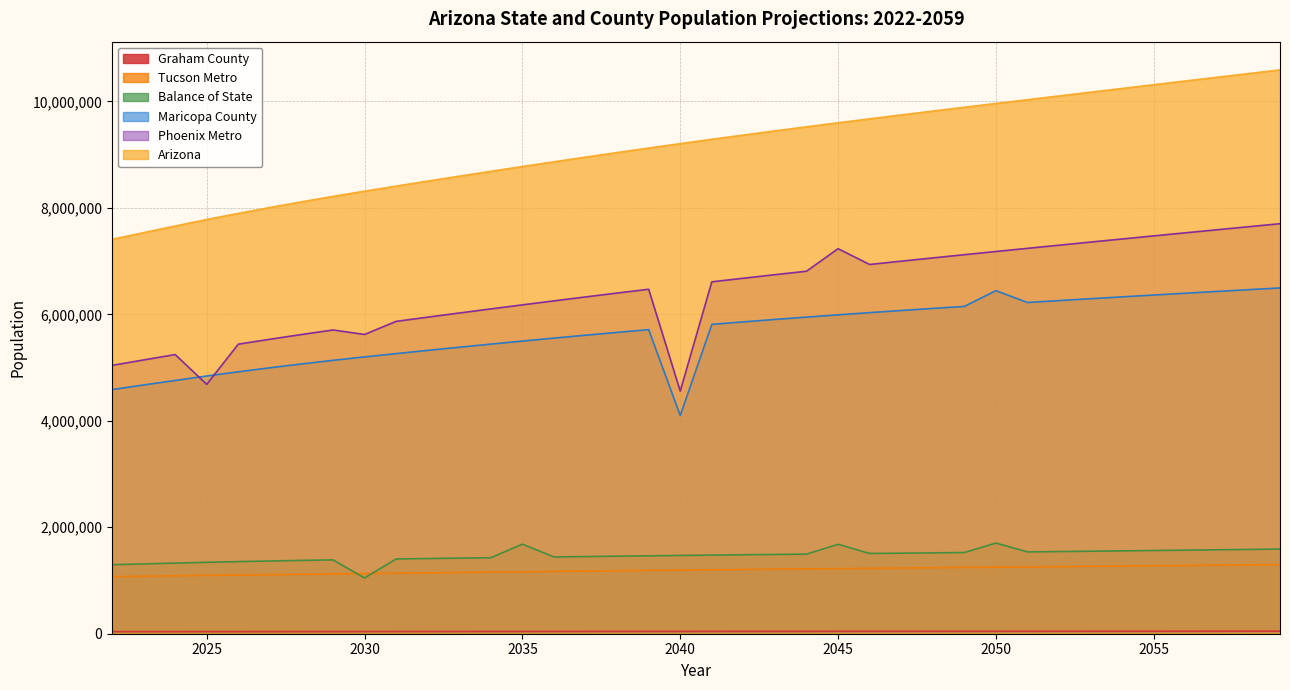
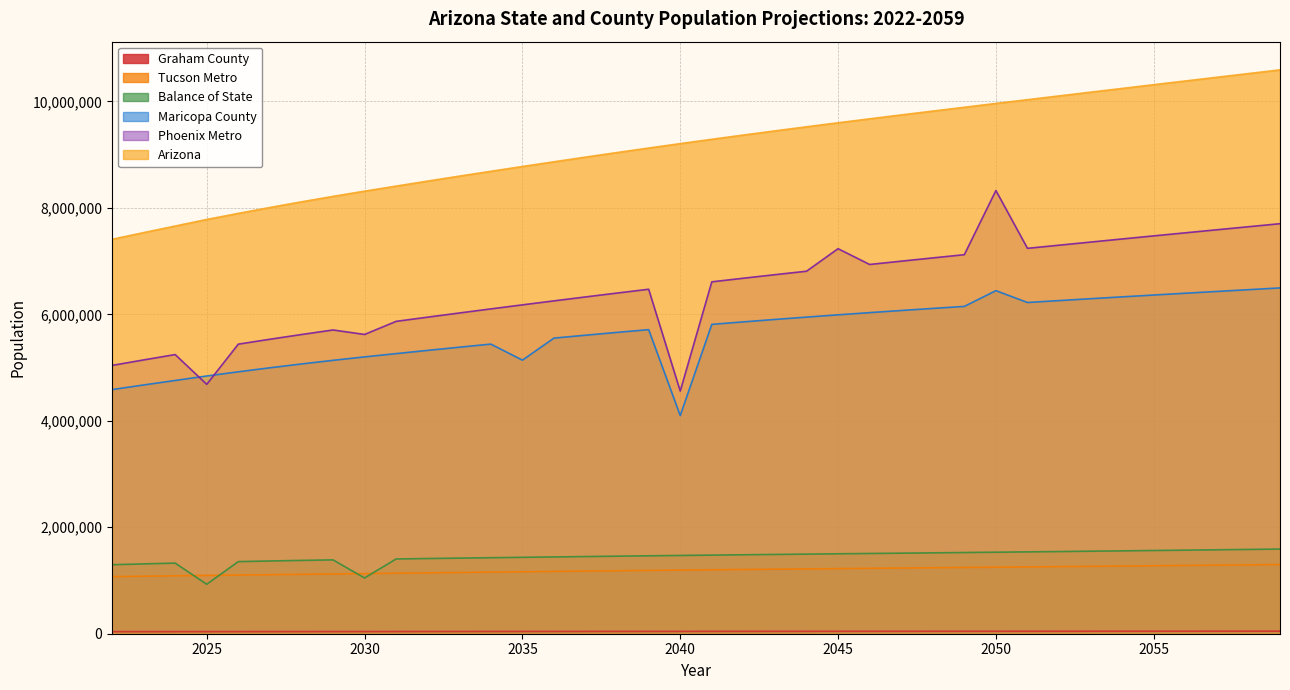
  {
    "Graham County": {
      "2025": "0",
      "2030": "0",
      "2035": "0",
      "2040": "0",
      "2045": "0",
      "2050": "0",
      "2055": "0"
    },
    "Balance of State": {
-     "2025": "1,300,000",
+     "2025": "900,000",
      "2030": "1,000,000",
-     "2035": "1,700,000",
+     "2035": "1,400,000",
      "2040": "1,500,000",
-     "2045": "1,700,000",
-     "2050": "1,700,000",
+     "2045": "1,500,000",
+     "2050": "1,500,000",
      "2055": "1,600,000"
    },
    "Maricopa County": {
      "2025": "4,800,000",
      "2030": "5,200,000",
-     "2035": "5,500,000",
+     "2035": "5,100,000",
      "2040": "4,100,000",
      "2045": "6,000,000",
      "2050": "6,400,000",
      "2055": "6,400,000"
    },
    "Phoenix Metro": {
      "2025": "4,700,000",
      "2030": "5,600,000",
      "2035": "6,200,000",
      "2040": "4,600,000",
      "2045": "7,200,000",
-     "2050": "7,200,000",
+     "2050": "8,300,000",
      "2055": "7,500,000"
    }
  }
